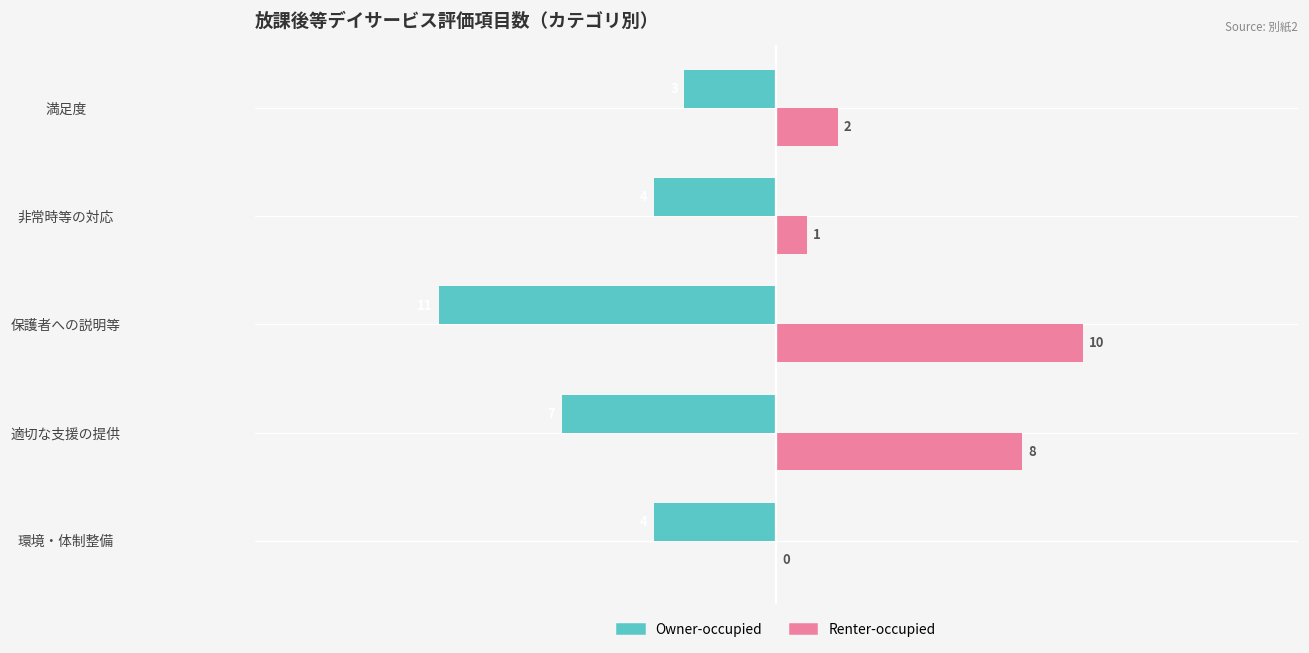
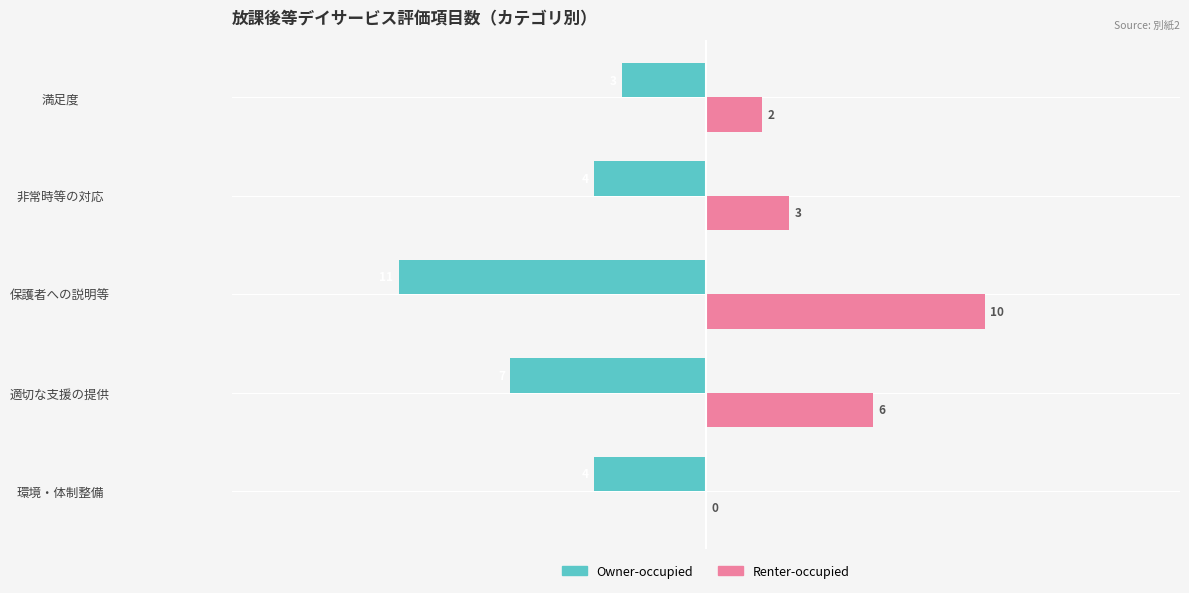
  {
    "Renter-occupied": {
      "満足度": 2,
-     "非常時等の対応": 1,
+     "非常時等の対応": 3,
      "保護者への説明等": 10,
-     "適切な支援の提供": 8,
+     "適切な支援の提供": 6,
      "環境・体制整備": 0
    }
  }
